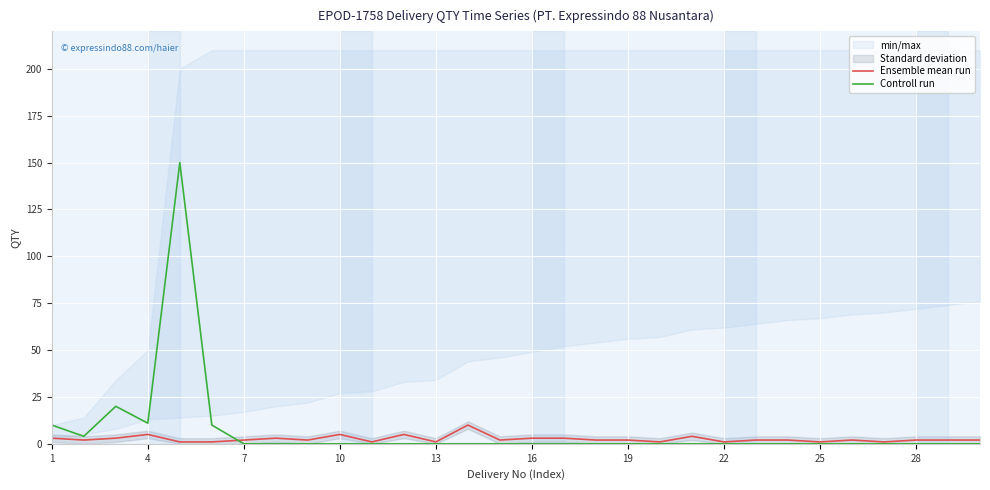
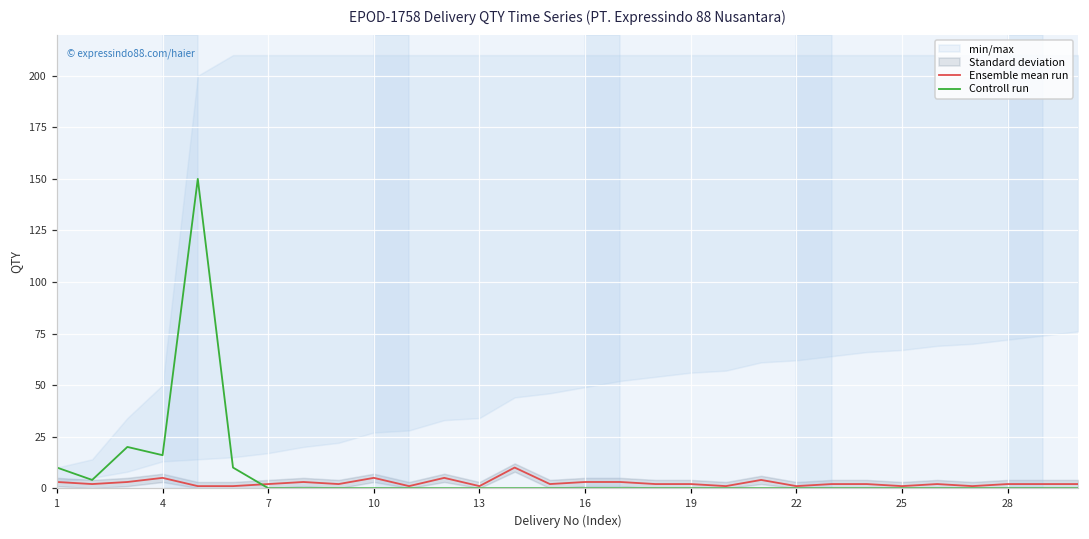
  {
    "Ensemble mean run": {
      "1": 3,
      "4": 5,
      "7": 2,
      "10": 5,
      "16": 3,
      "19": 2,
      "28": 2
    },
    "Controll run": {
-     "4": 11,
+     "4": 16,
      "7": 0,
      "10": 0,
      "16": 0,
      "19": 0,
      "28": 0
    }
  }
